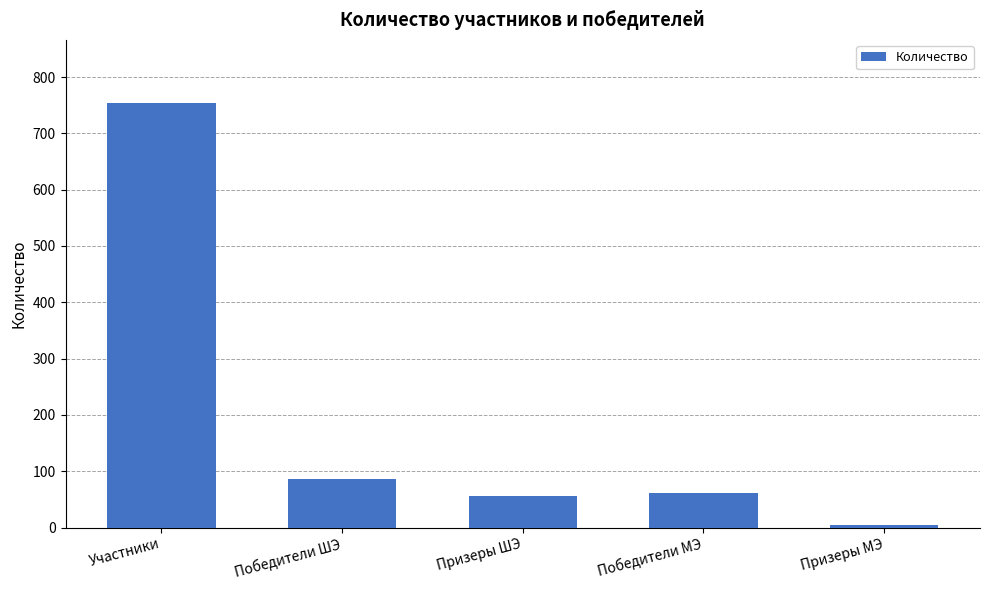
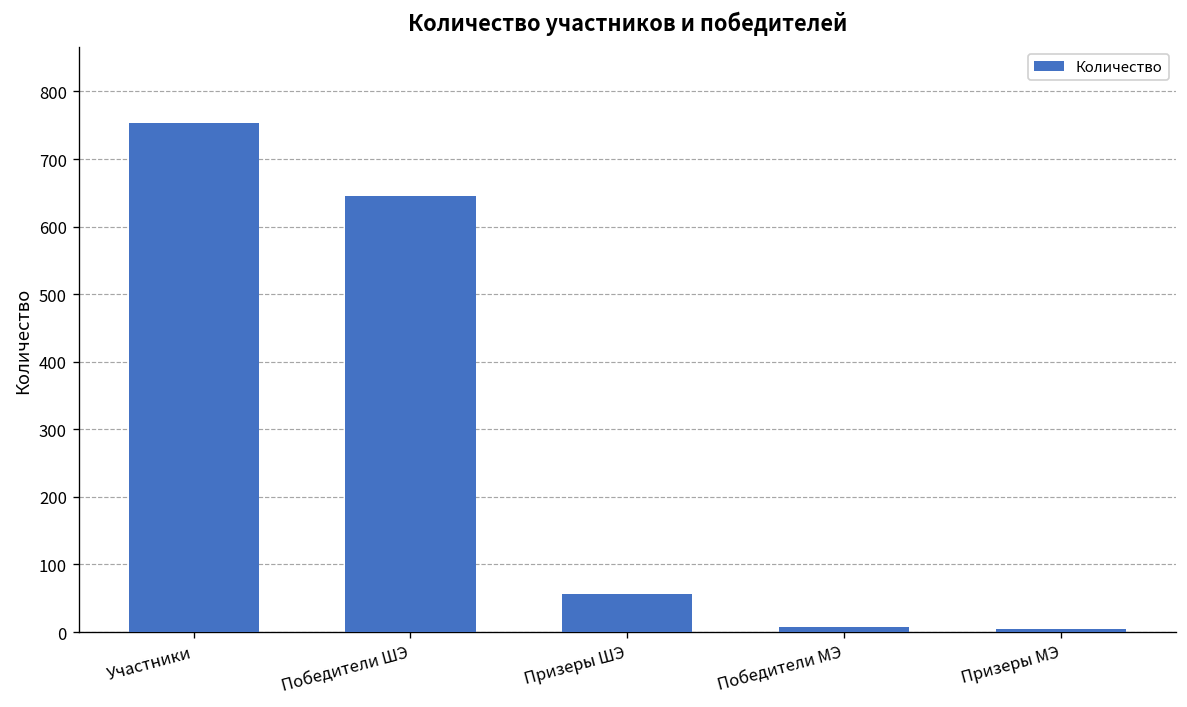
  {
    "Участники": 750,
-   "Победители ШЭ": 90,
+   "Победители ШЭ": 650,
    "Призеры ШЭ": 60,
-   "Победители МЭ": 60
+   "Победители МЭ": 10
  }
